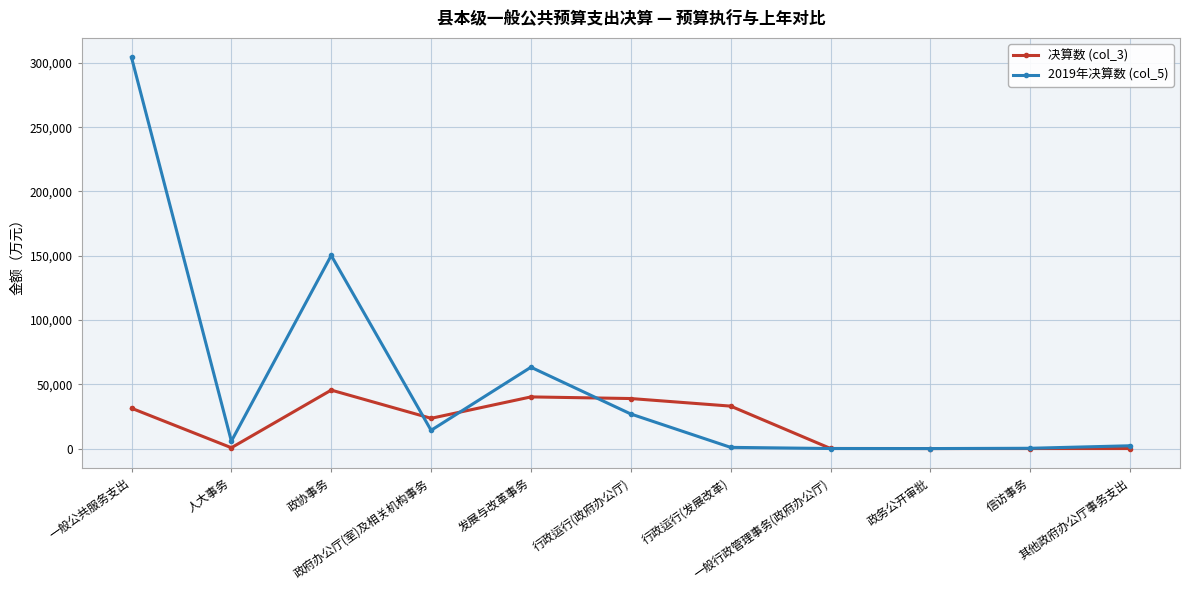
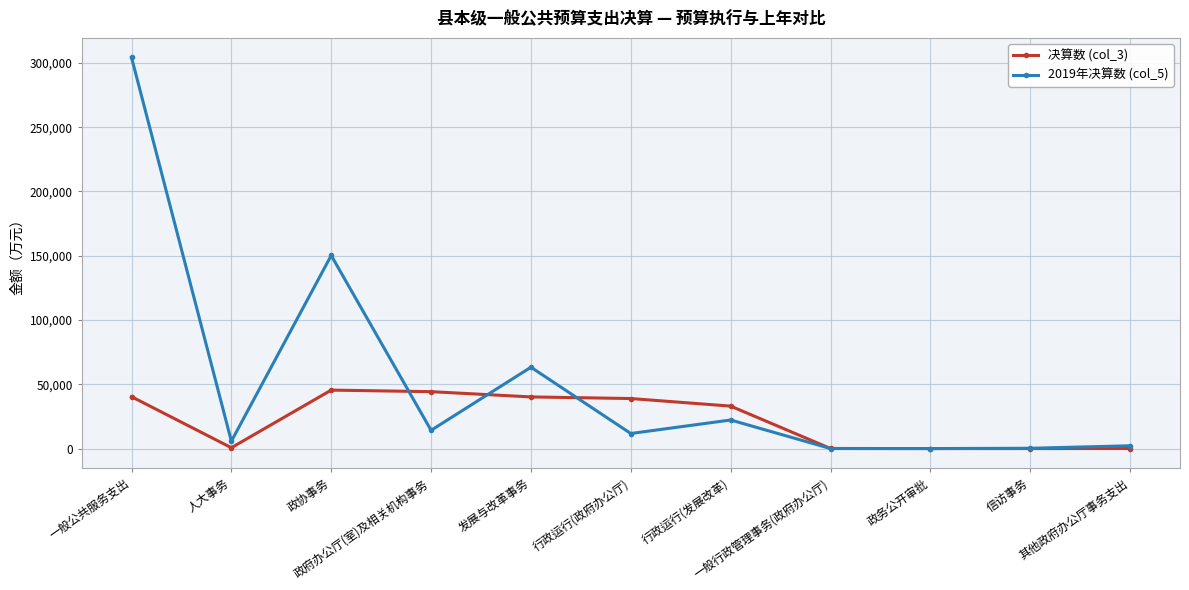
  {
    "决算数 (col_3)": {
-     "一般公共服务支出": "31,000",
+     "一般公共服务支出": "40,000",
      "人大事务": "1,000",
      "政协事务": "45,000",
-     "政府办公厅(室)及相关机构事务": "24,000",
+     "政府办公厅(室)及相关机构事务": "44,000",
      "发展与改革事务": "40,000",
      "行政运行(政府办公厅)": "39,000",
      "行政运行(发展改革)": "33,000",
      "其他政府办公厅事务支出": "0"
    },
    "2019年决算数 (col_5)": {
      "一般公共服务支出": "304,000",
      "人大事务": "6,000",
      "政协事务": "150,000",
      "政府办公厅(室)及相关机构事务": "14,000",
      "发展与改革事务": "63,000",
-     "行政运行(政府办公厅)": "27,000",
-     "行政运行(发展改革)": "1,000",
+     "行政运行(政府办公厅)": "12,000",
+     "行政运行(发展改革)": "22,000",
      "其他政府办公厅事务支出": "2,000"
    }
  }
